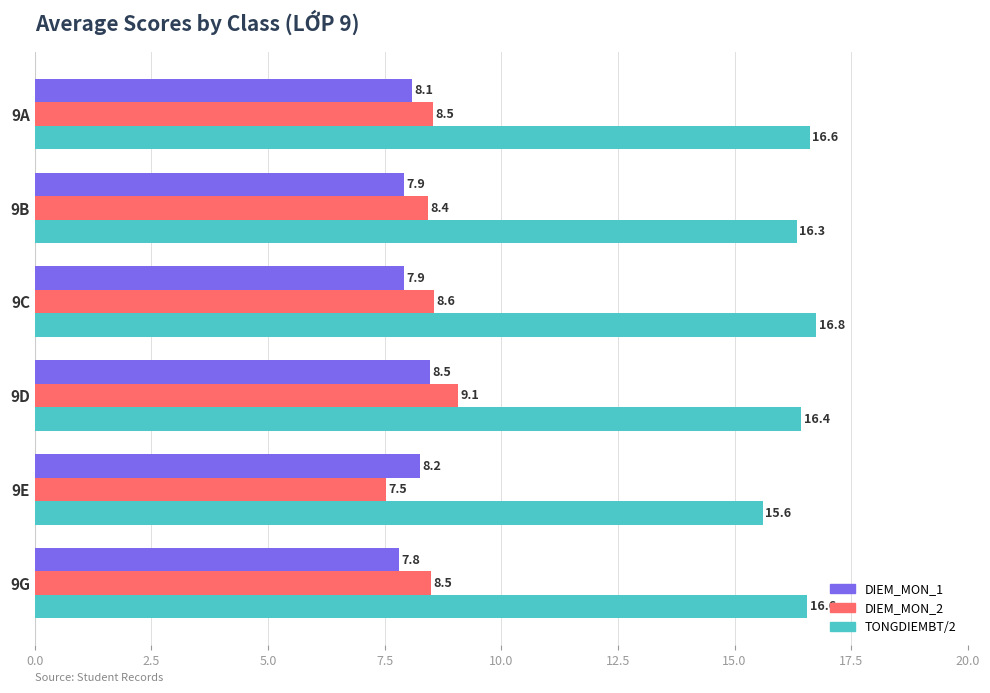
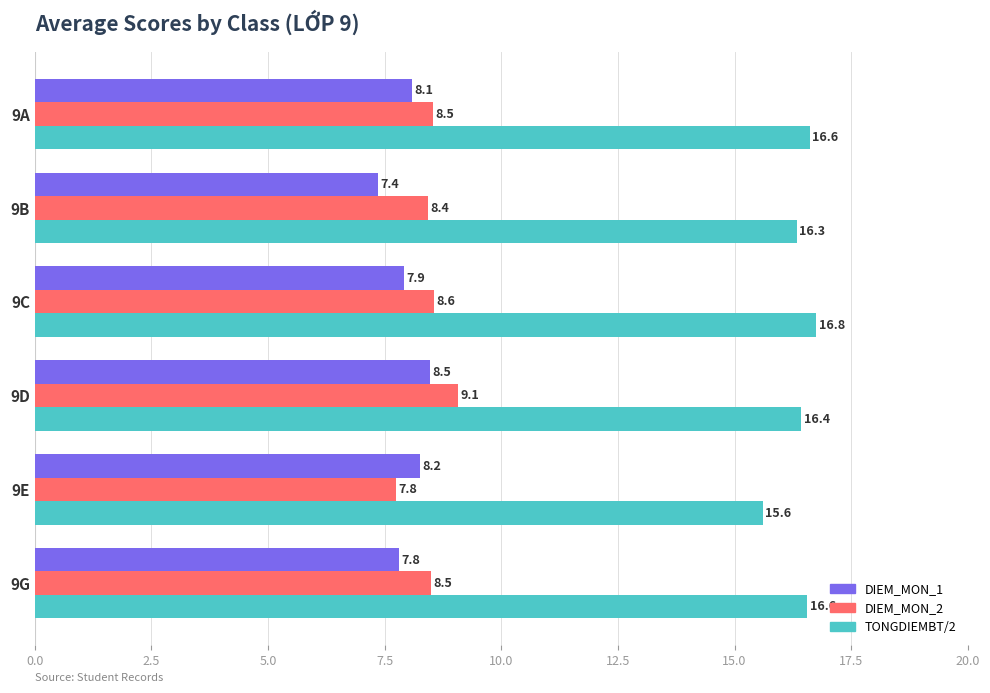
  {
    "DIEM_MON_1": {
      "9A": 8.1,
-     "9B": 7.9,
+     "9B": 7.4,
      "9C": 7.9,
      "9D": 8.5,
      "9E": 8.2,
      "9G": 7.8
    },
    "DIEM_MON_2": {
      "9A": 8.5,
      "9B": 8.4,
      "9C": 8.6,
      "9D": 9.1,
-     "9E": 7.5,
+     "9E": 7.8,
      "9G": 8.5
    },
    "TONGDIEMBT/2": {
      "9A": 16.6,
      "9B": 16.3,
      "9C": 16.8,
      "9D": 16.4,
      "9E": 15.6,
      "9G": 16.6
    }
  }
